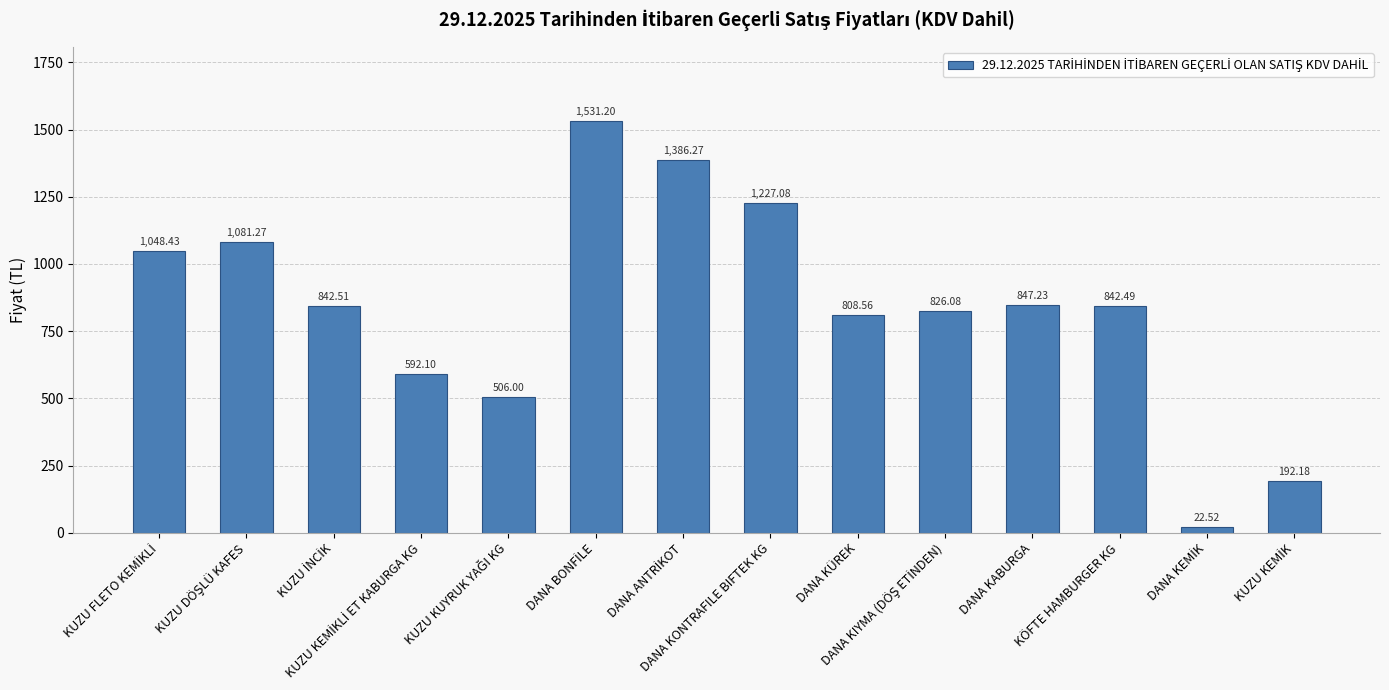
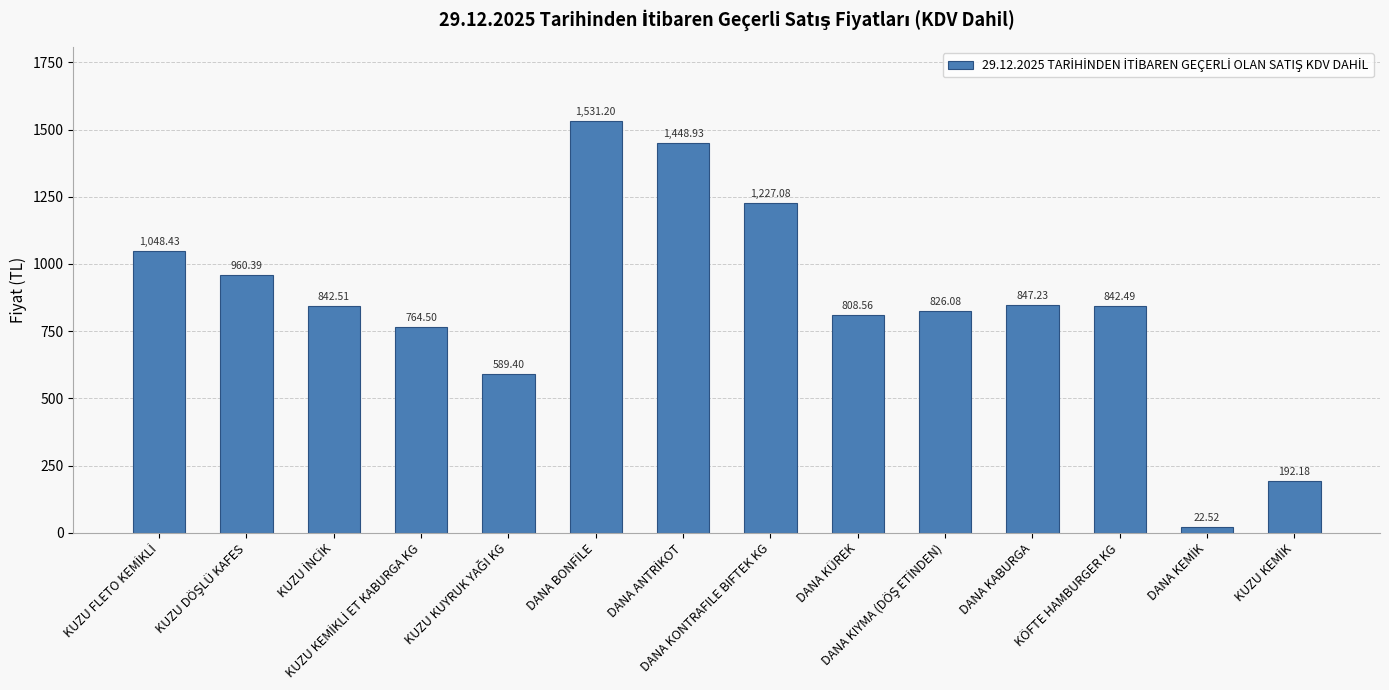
  {
    "KUZU FLETO KEMİKLİ": "1,048.43",
-   "KUZU DÖŞLÜ KAFES": "1,081.27",
+   "KUZU DÖŞLÜ KAFES": "960.39",
    "KUZU İNCİK": "842.51",
-   "KUZU KEMİKLİ ET KABURGA KG": "592.10",
-   "KUZU KUYRUK YAĞI KG": "506.00",
+   "KUZU KEMİKLİ ET KABURGA KG": "764.50",
+   "KUZU KUYRUK YAĞI KG": "589.40",
    "DANA BONFİLE": "1,531.20",
-   "DANA ANTRİKOT": "1,386.27",
+   "DANA ANTRİKOT": "1,448.93",
    "DANA KONTRAFILE BIFTEK KG": "1,227.08",
    "DANA KÜREK": "808.56",
    "DANA KIYMA (DÖŞ ETİNDEN)": "826.08",
    "DANA KABURGA": "847.23",
    "KÖFTE HAMBURGER KG": "842.49",
    "DANA KEMİK": "22.52",
    "KUZU KEMİK": "192.18"
  }
